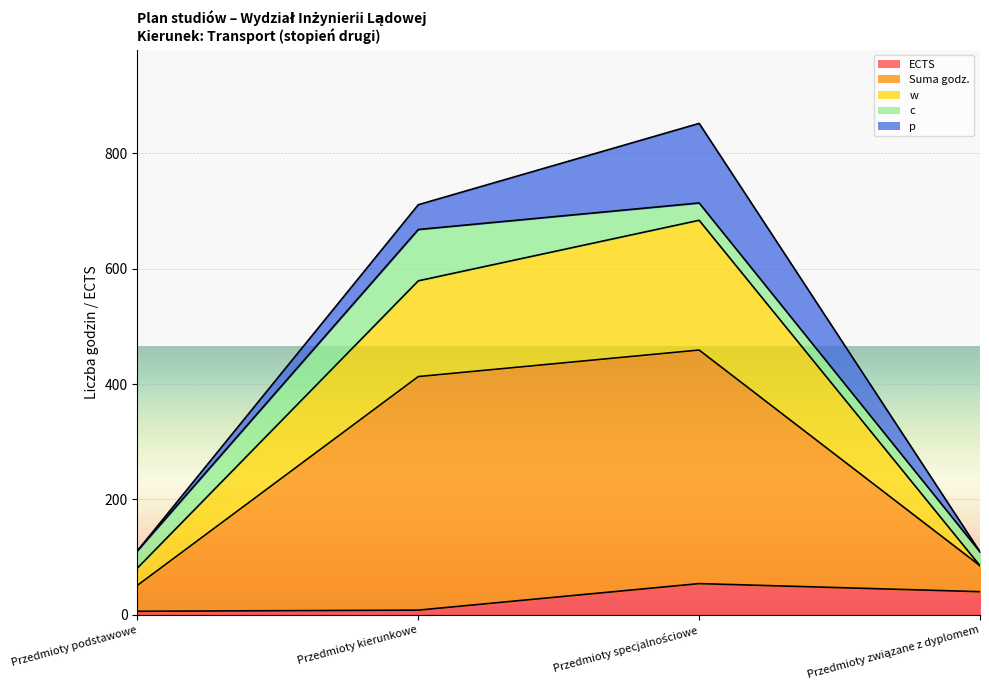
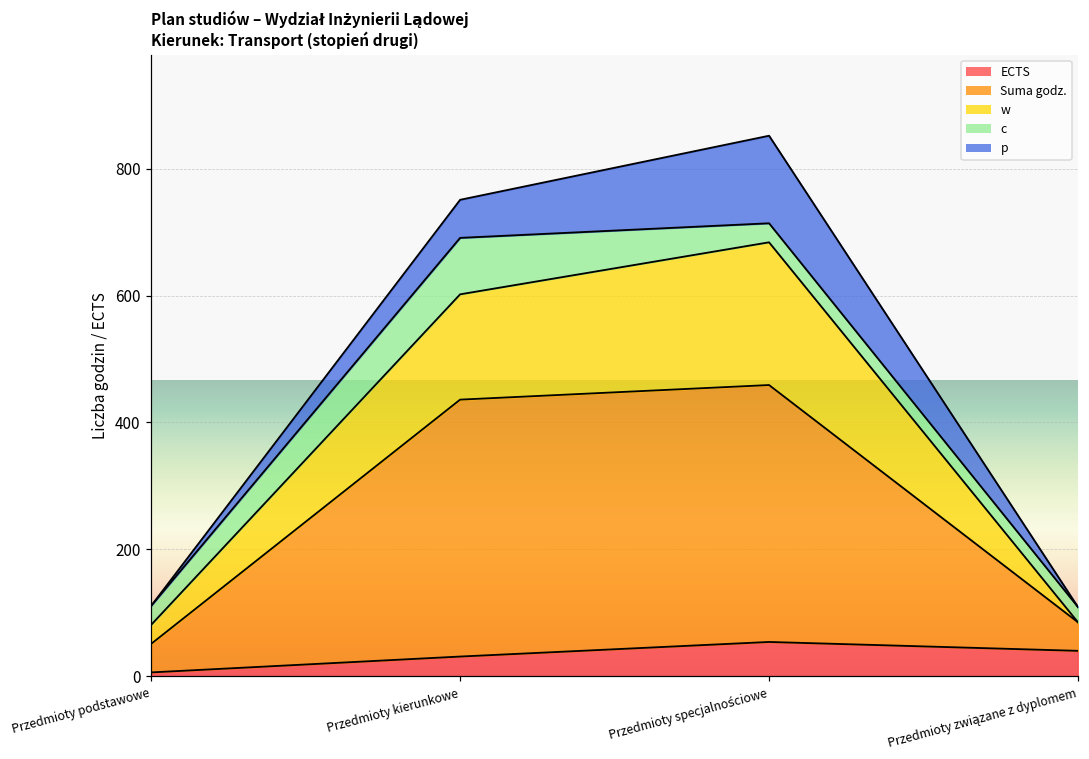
  {
    "ECTS": {
      "Przedmioty podstawowe": 10,
-     "Przedmioty kierunkowe": 10,
+     "Przedmioty kierunkowe": 30,
      "Przedmioty specjalnościowe": 50,
      "Przedmioty związane z dyplomem": 40
    },
    "Suma godz.": {
      "Przedmioty podstawowe": 50,
      "Przedmioty kierunkowe": 410,
      "Przedmioty specjalnościowe": 410
    },
    "w": {
      "Przedmioty podstawowe": 30,
      "Przedmioty kierunkowe": 170,
      "Przedmioty specjalnościowe": 230
    },
    "c": {
      "Przedmioty kierunkowe": 90,
      "Przedmioty specjalnościowe": 30
    },
    "p": {
-     "Przedmioty kierunkowe": 40,
+     "Przedmioty kierunkowe": 60,
      "Przedmioty specjalnościowe": 140
    }
  }
